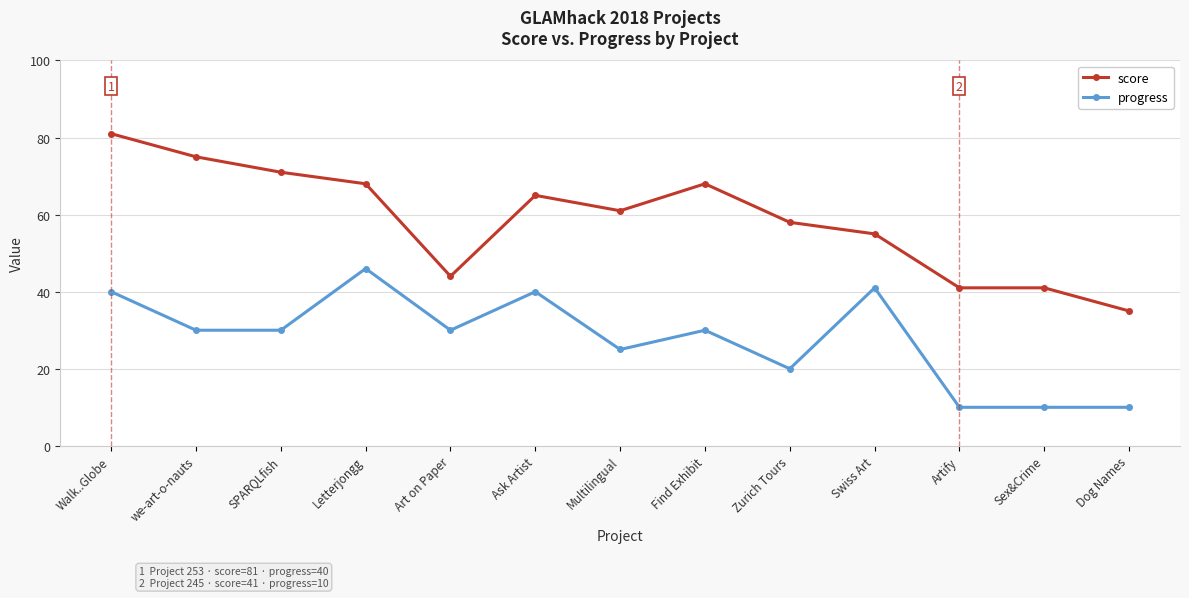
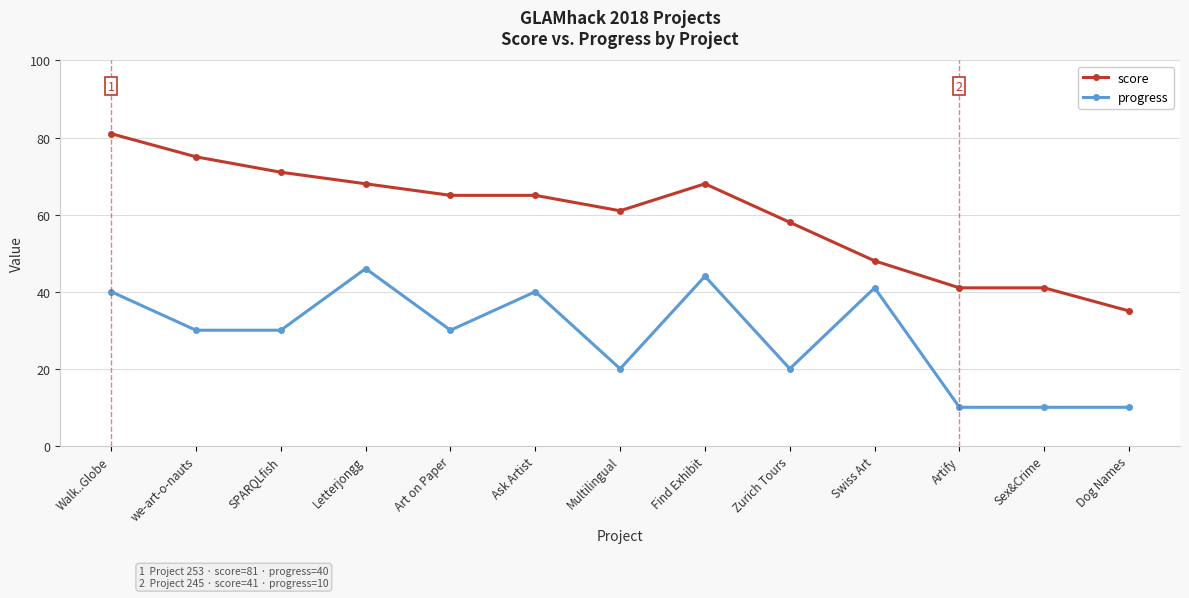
  {
    "score": {
      "Walk..Globe": 81,
      "we-art-o-nauts": 75,
      "SPARQLfish": 71,
      "Letterjongg": 68,
-     "Art on Paper": 44,
+     "Art on Paper": 65,
      "Ask Artist": 65,
      "Multilingual": 61,
      "Find Exhibit": 68,
      "Zurich Tours": 58,
-     "Swiss Art": 55,
+     "Swiss Art": 48,
      "Artify": 41,
      "Sex&Crime": 41,
      "Dog Names": 35
    },
    "progress": {
      "Walk..Globe": 40,
      "we-art-o-nauts": 30,
      "SPARQLfish": 30,
      "Letterjongg": 46,
      "Art on Paper": 30,
      "Ask Artist": 40,
-     "Multilingual": 25,
-     "Find Exhibit": 30,
+     "Multilingual": 20,
+     "Find Exhibit": 44,
      "Zurich Tours": 20,
      "Swiss Art": 41,
      "Artify": 10,
      "Sex&Crime": 10,
      "Dog Names": 10
    }
  }
